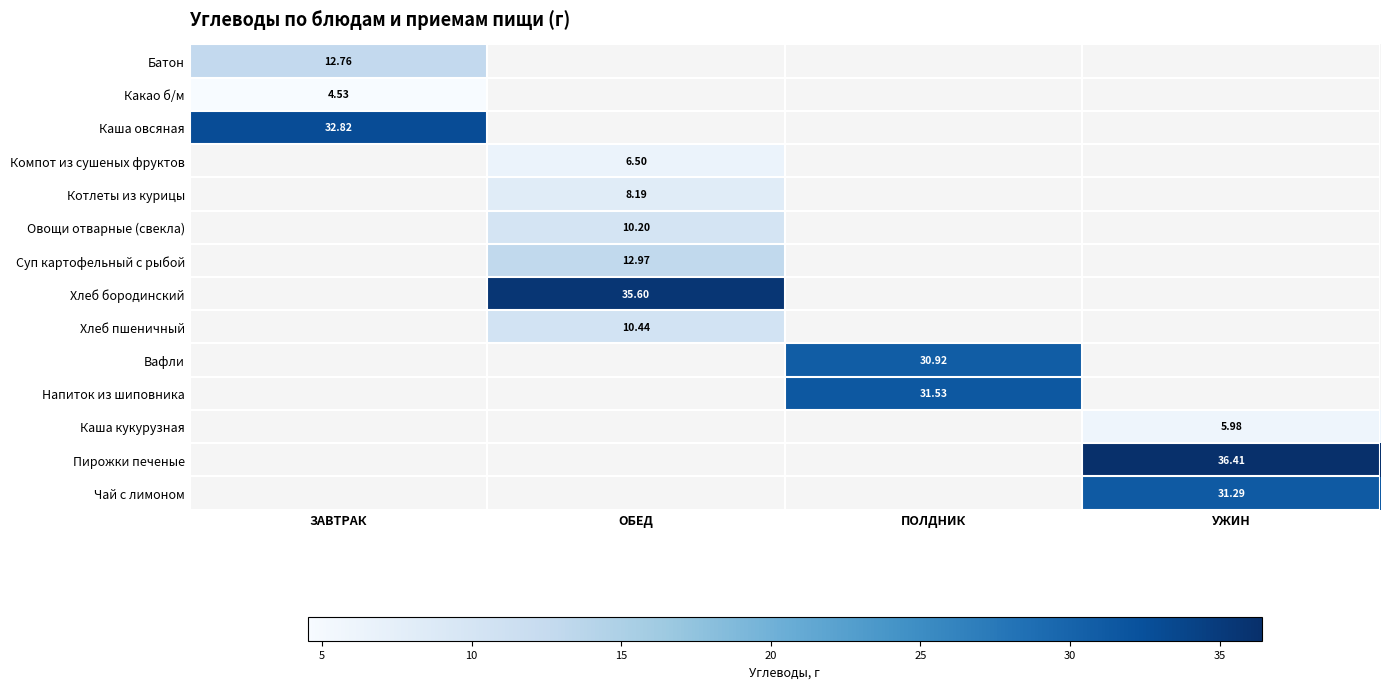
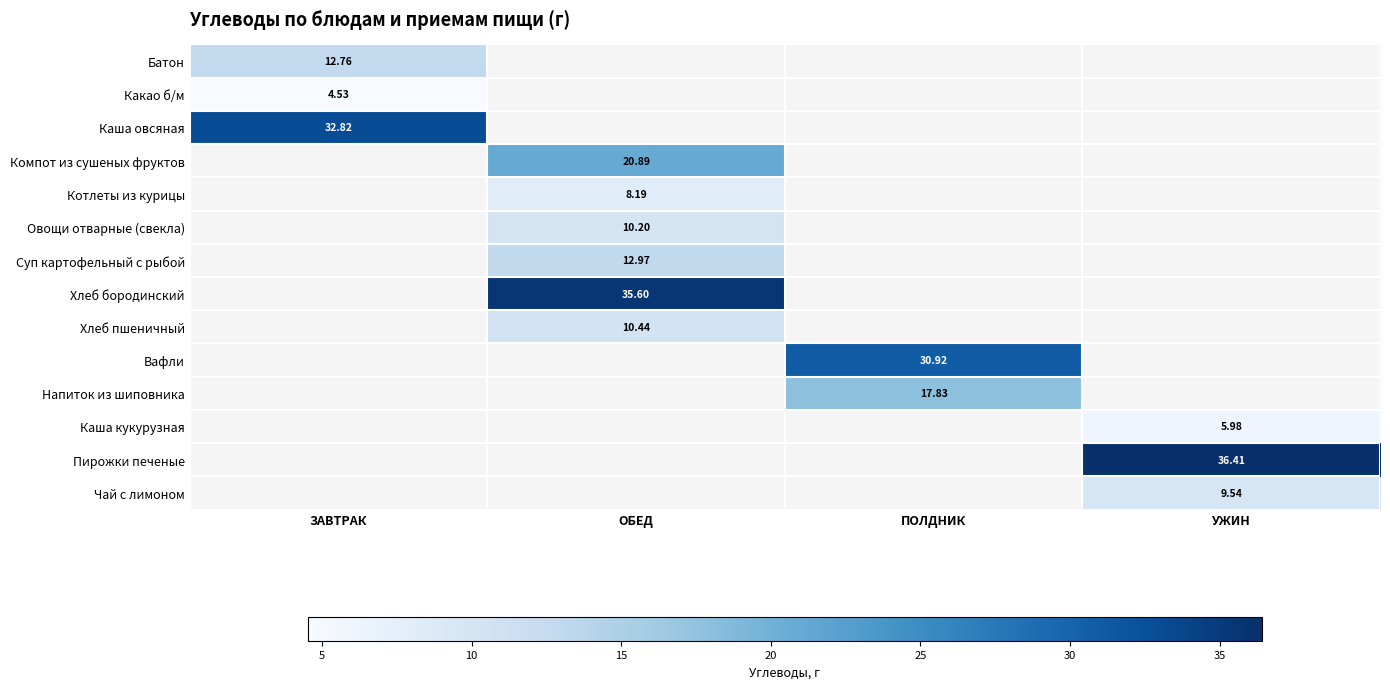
  {
    "Батон": {
      "ЗАВТРАК": 12.76
    },
    "Какао б/м": {
      "ЗАВТРАК": 4.53
    },
    "Каша овсяная": {
      "ЗАВТРАК": 32.82
    },
    "Компот из сушеных фруктов": {
-     "ОБЕД": 6.50
+     "ОБЕД": 20.89
    },
    "Котлеты из курицы": {
      "ОБЕД": 8.19
    },
    "Овощи отварные (свекла)": {
      "ОБЕД": 10.20
    },
    "Суп картофельный с рыбой": {
      "ОБЕД": 12.97
    },
    "Хлеб бородинский": {
      "ОБЕД": 35.60
    },
    "Хлеб пшеничный": {
      "ОБЕД": 10.44
    },
    "Вафли": {
      "ПОЛДНИК": 30.92
    },
    "Напиток из шиповника": {
-     "ПОЛДНИК": 31.53
+     "ПОЛДНИК": 17.83
    },
    "Каша кукурузная": {
      "УЖИН": 5.98
    },
    "Пирожки печеные": {
      "УЖИН": 36.41
    },
    "Чай с лимоном": {
-     "УЖИН": 31.29
+     "УЖИН": 9.54
    }
  }
